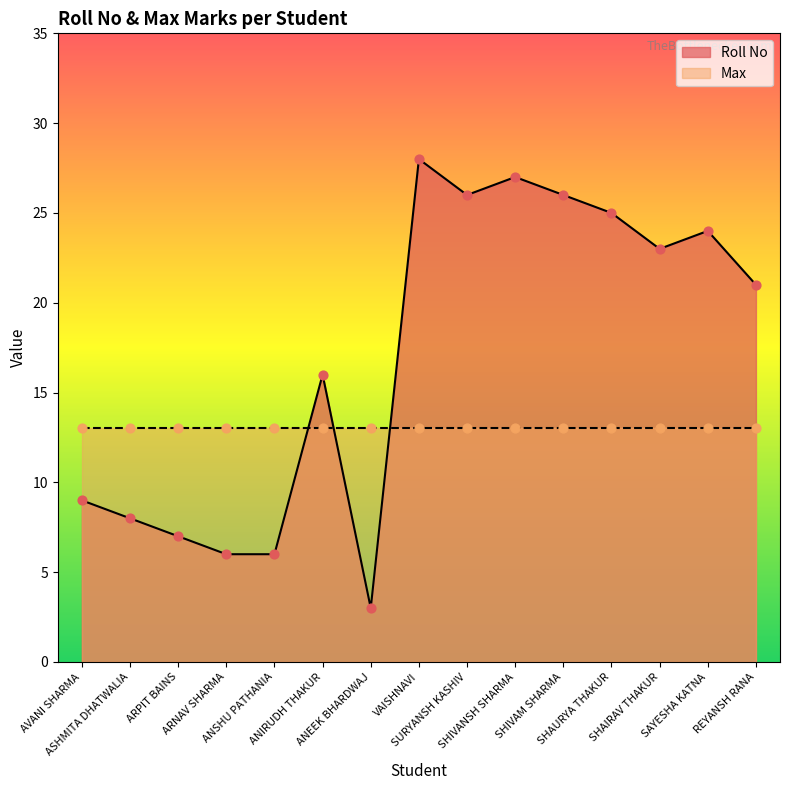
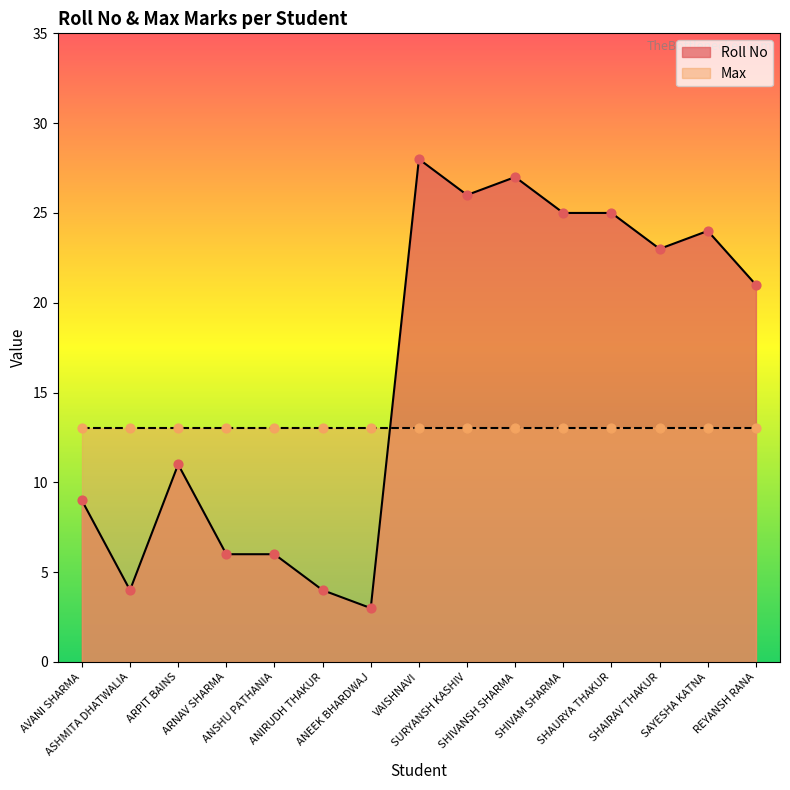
  {
    "Roll No": {
      "AVANI SHARMA": 9,
-     "ASHMITA DHATWALIA": 8,
-     "ARPIT BAINS": 7,
+     "ASHMITA DHATWALIA": 4,
+     "ARPIT BAINS": 11,
      "ARNAV SHARMA": 6,
      "ANSHU PATHANIA": 6,
-     "ANIRUDH THAKUR": 16,
+     "ANIRUDH THAKUR": 4,
      "ANEEK BHARDWAJ": 3,
      "VAISHNAVI": 28,
      "SURYANSH KASHIV": 26,
      "SHIVANSH SHARMA": 27,
-     "SHIVAM SHARMA": 26,
+     "SHIVAM SHARMA": 25,
      "SHAURYA THAKUR": 25,
      "SHAIRAV THAKUR": 23,
      "SAYESHA KATNA": 24,
      "REYANSH RANA": 21
    },
    "Max": {
      "AVANI SHARMA": 13,
      "ASHMITA DHATWALIA": 13,
      "ARPIT BAINS": 13,
      "ARNAV SHARMA": 13,
      "ANSHU PATHANIA": 13,
      "ANIRUDH THAKUR": 13,
      "ANEEK BHARDWAJ": 13,
      "VAISHNAVI": 13,
      "SURYANSH KASHIV": 13,
      "SHIVANSH SHARMA": 13,
      "SHIVAM SHARMA": 13,
      "SHAURYA THAKUR": 13,
      "SHAIRAV THAKUR": 13,
      "SAYESHA KATNA": 13,
      "REYANSH RANA": 13
    }
  }
